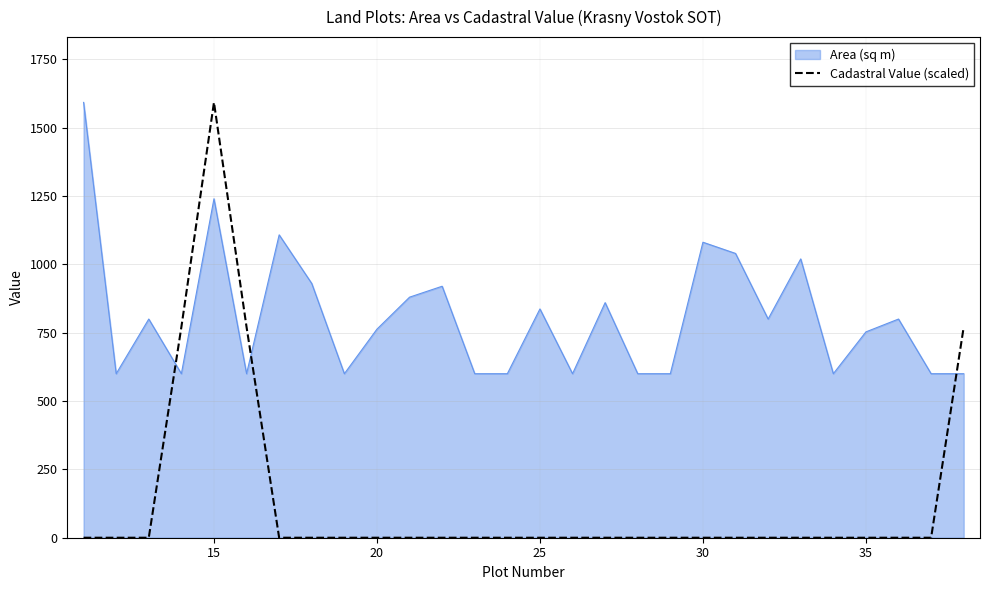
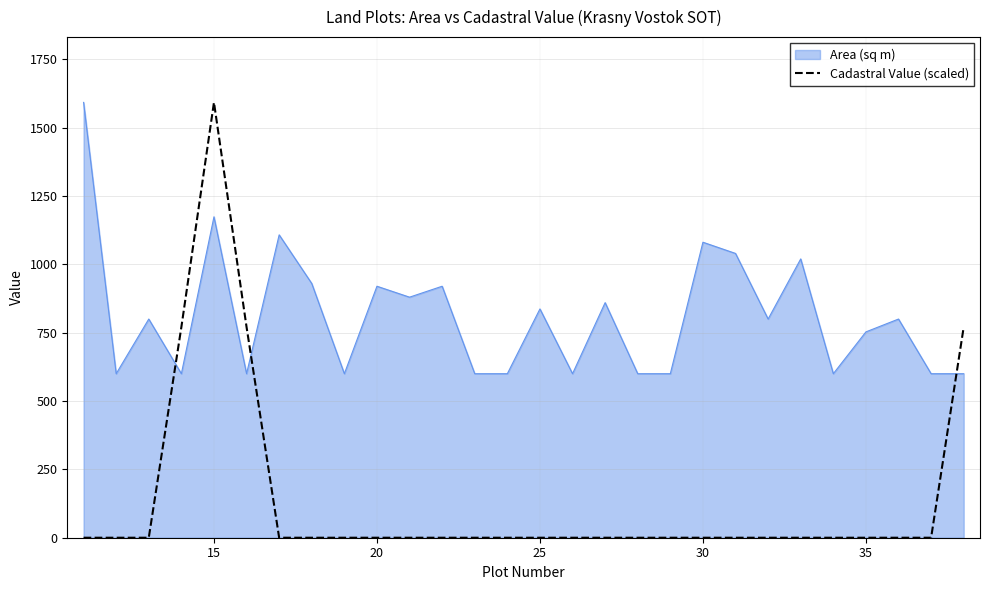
  {
    "Area (sq m)": {
-     "15": 1240,
-     "20": 760,
+     "15": 1170,
+     "20": 920,
      "25": 840,
      "30": 1080,
      "35": 750
    },
    "Cadastral Value (scaled)": {
      "15": 1590,
      "20": 0,
      "25": 0,
      "30": 0,
      "35": 0
    }
  }
